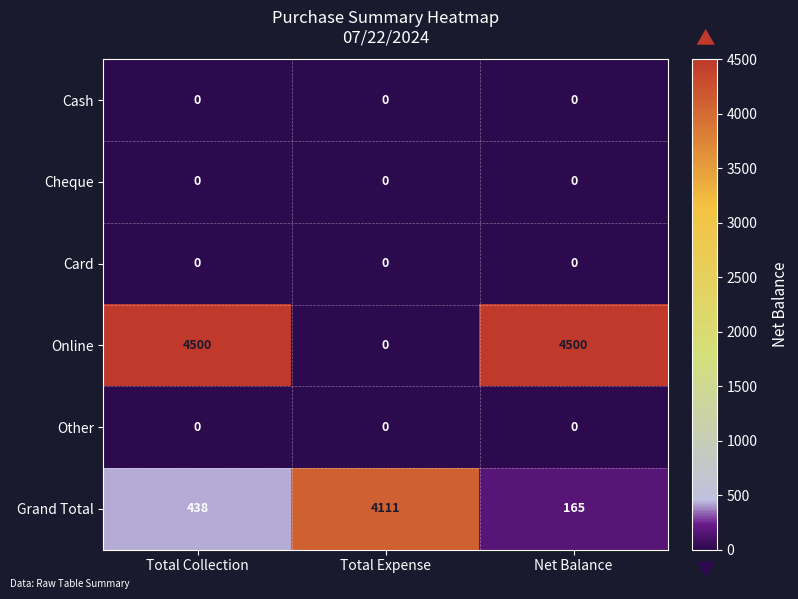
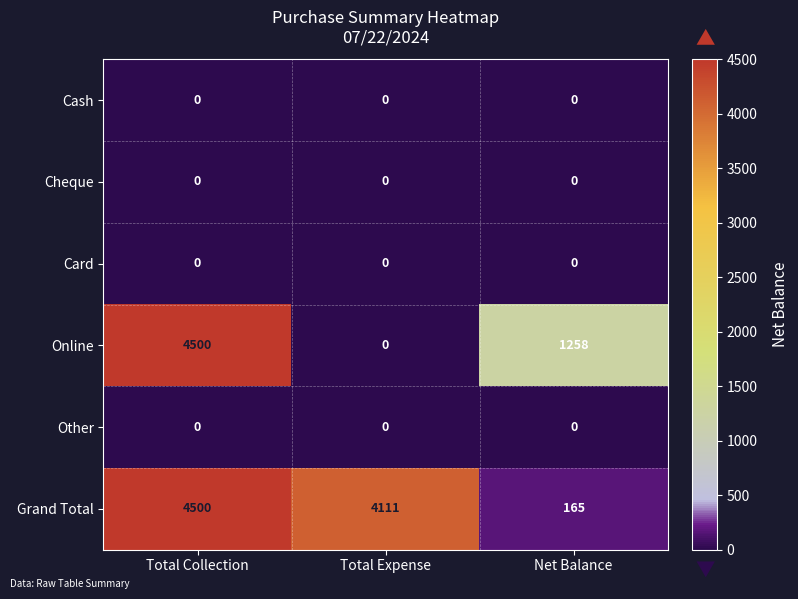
  {
    "Cash": {
      "Total Collection": 0,
      "Total Expense": 0,
      "Net Balance": 0
    },
    "Cheque": {
      "Total Collection": 0,
      "Total Expense": 0,
      "Net Balance": 0
    },
    "Card": {
      "Total Collection": 0,
      "Total Expense": 0,
      "Net Balance": 0
    },
    "Online": {
      "Total Collection": 4500,
      "Total Expense": 0,
-     "Net Balance": 4500
+     "Net Balance": 1258
    },
    "Other": {
      "Total Collection": 0,
      "Total Expense": 0,
      "Net Balance": 0
    },
    "Grand Total": {
-     "Total Collection": 438,
+     "Total Collection": 4500,
      "Total Expense": 4111,
      "Net Balance": 165
    }
  }
